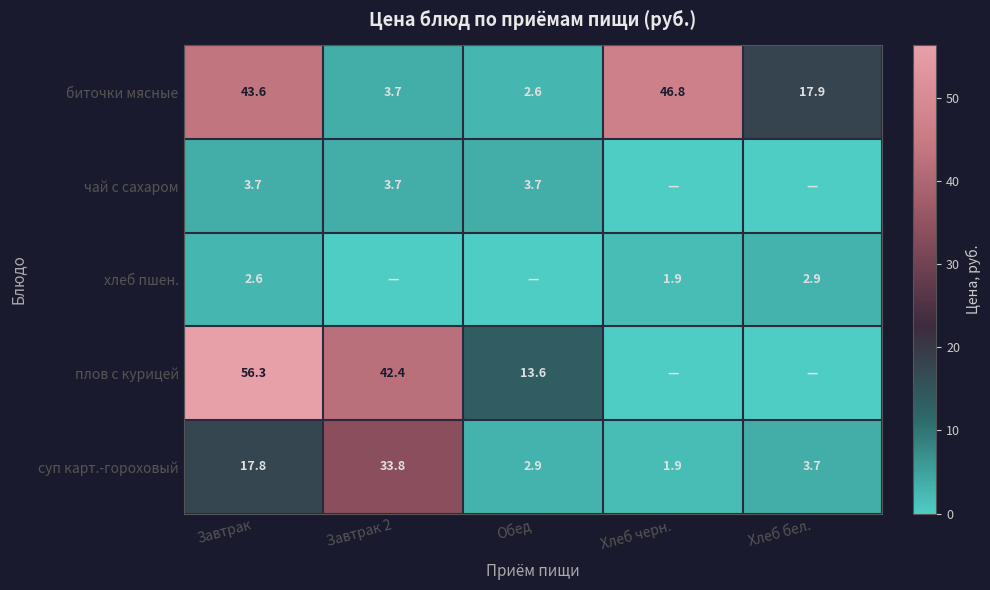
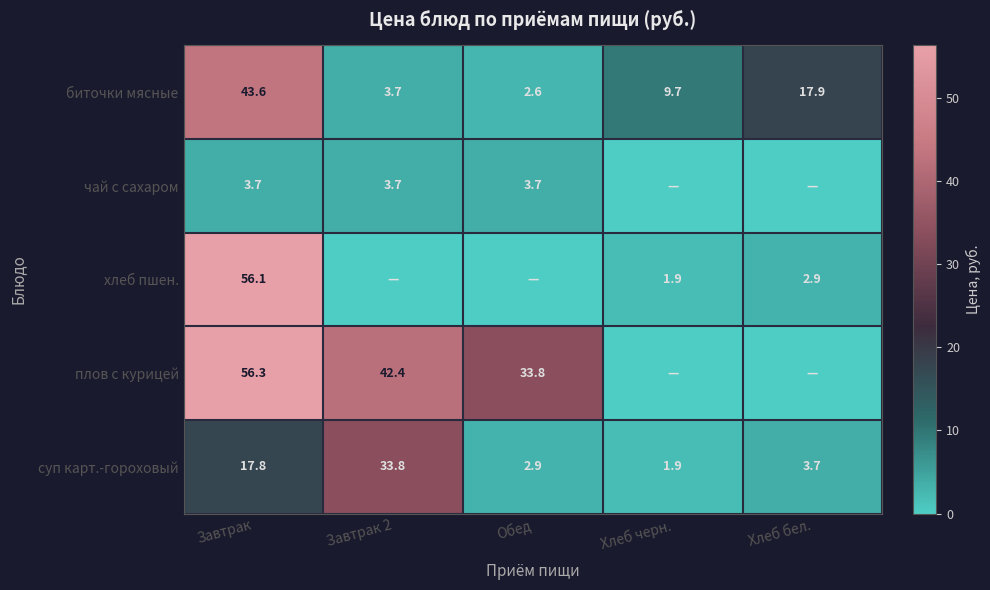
  {
    "биточки мясные": {
      "Завтрак": 43.6,
      "Завтрак 2": 3.7,
      "Обед": 2.6,
-     "Хлеб черн.": 46.8,
+     "Хлеб черн.": 9.7,
      "Хлеб бел.": 17.9
    },
    "чай с сахаром": {
      "Завтрак": 3.7,
      "Завтрак 2": 3.7,
      "Обед": 3.7
    },
    "хлеб пшен.": {
-     "Завтрак": 2.6,
+     "Завтрак": 56.1,
      "Хлеб черн.": 1.9,
      "Хлеб бел.": 2.9
    },
    "плов с курицей": {
      "Завтрак": 56.3,
      "Завтрак 2": 42.4,
-     "Обед": 13.6
+     "Обед": 33.8
    },
    "суп карт.-гороховый": {
      "Завтрак": 17.8,
      "Завтрак 2": 33.8,
      "Обед": 2.9,
      "Хлеб черн.": 1.9,
      "Хлеб бел.": 3.7
    }
  }
